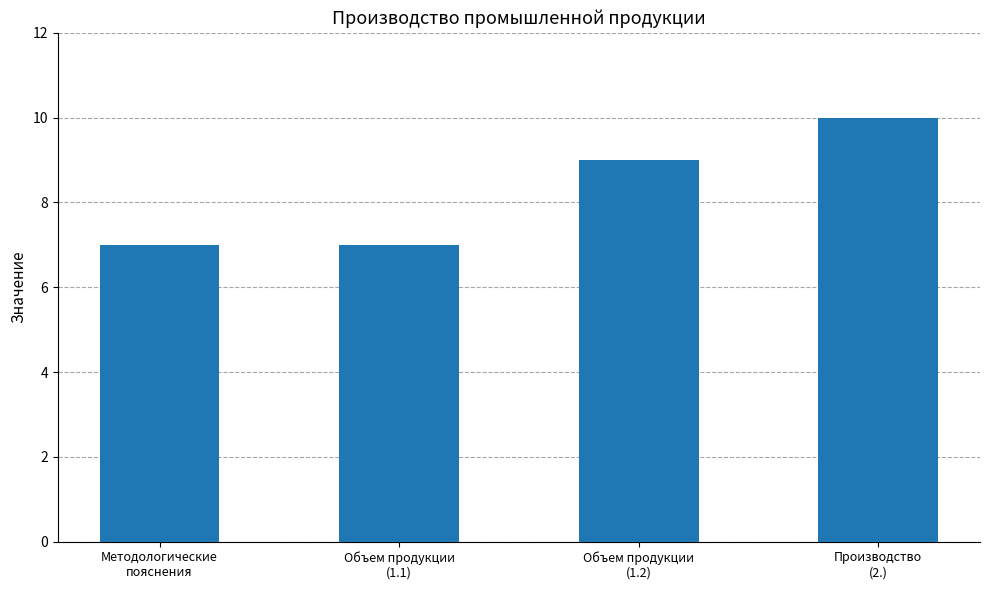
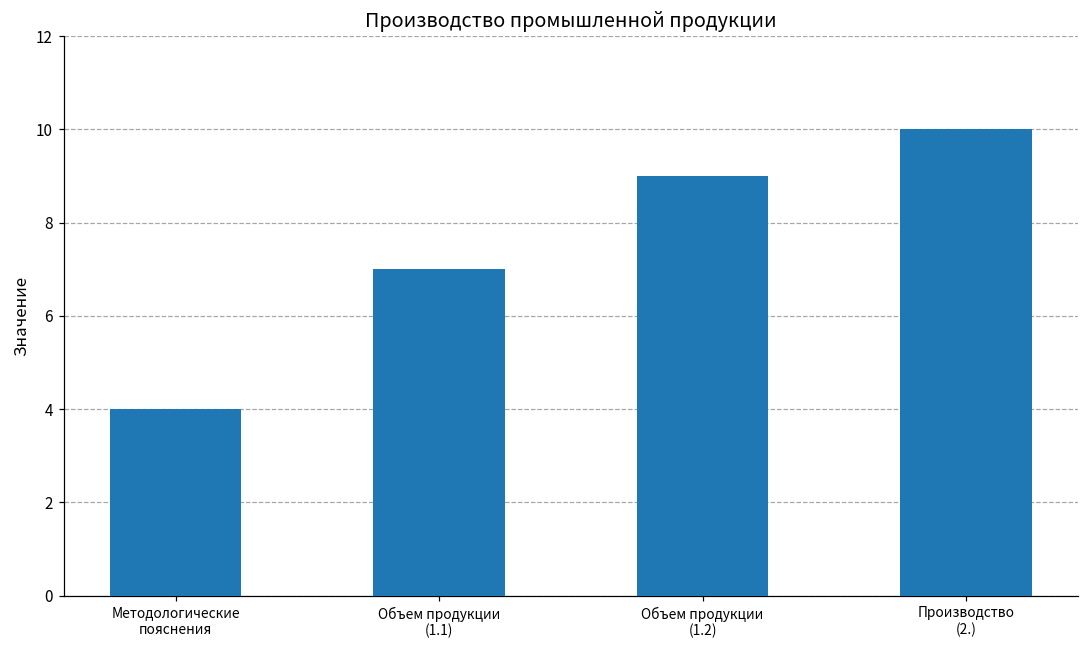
  {
-   "Методологические пояснения": 7,
+   "Методологические пояснения": 4,
    "Объем продукции (1.1)": 7,
    "Объем продукции (1.2)": 9,
    "Производство (2.)": 10
  }
